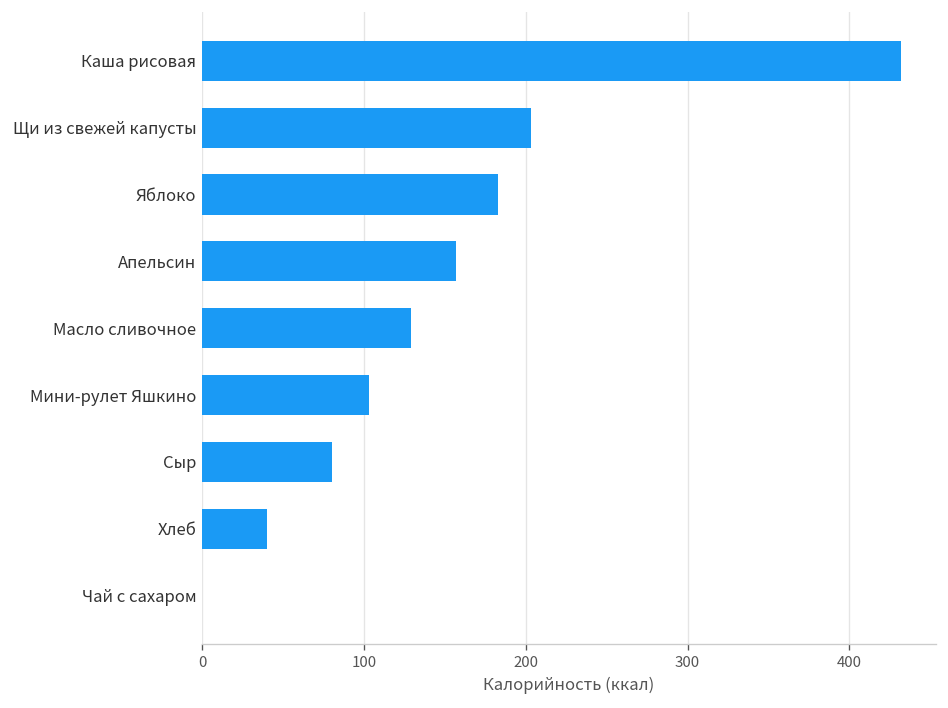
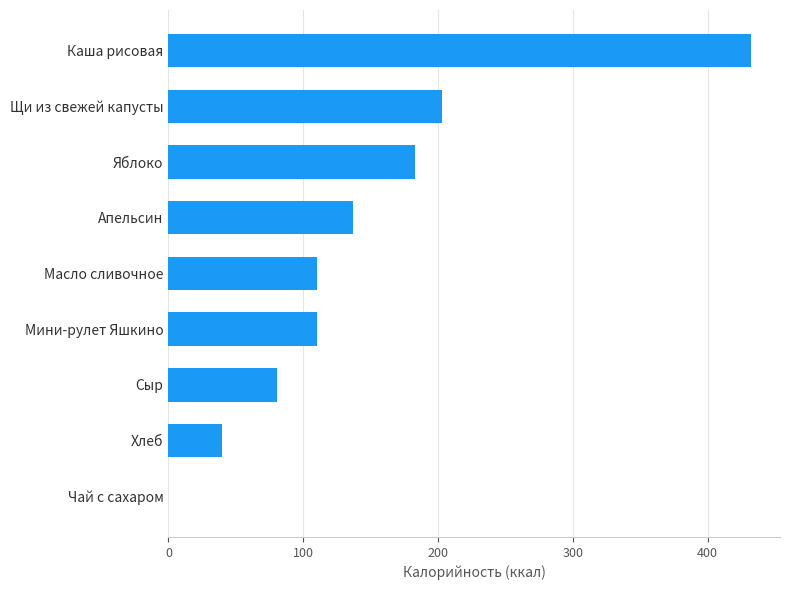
  {
    "Каша рисовая": 432,
    "Щи из свежей капусты": 203,
    "Яблоко": 183,
-   "Апельсин": 157,
-   "Масло сливочное": 129,
-   "Мини-рулет Яшкино": 103,
+   "Апельсин": 137,
+   "Масло сливочное": 110,
+   "Мини-рулет Яшкино": 110,
    "Сыр": 80,
    "Хлеб": 40,
    "Чай с сахаром": 0
  }
